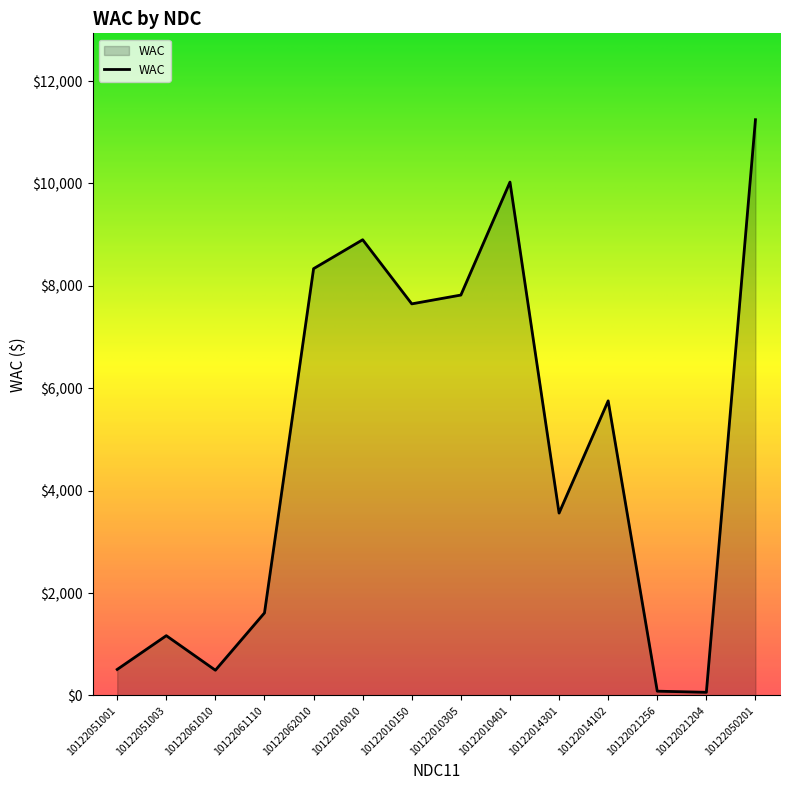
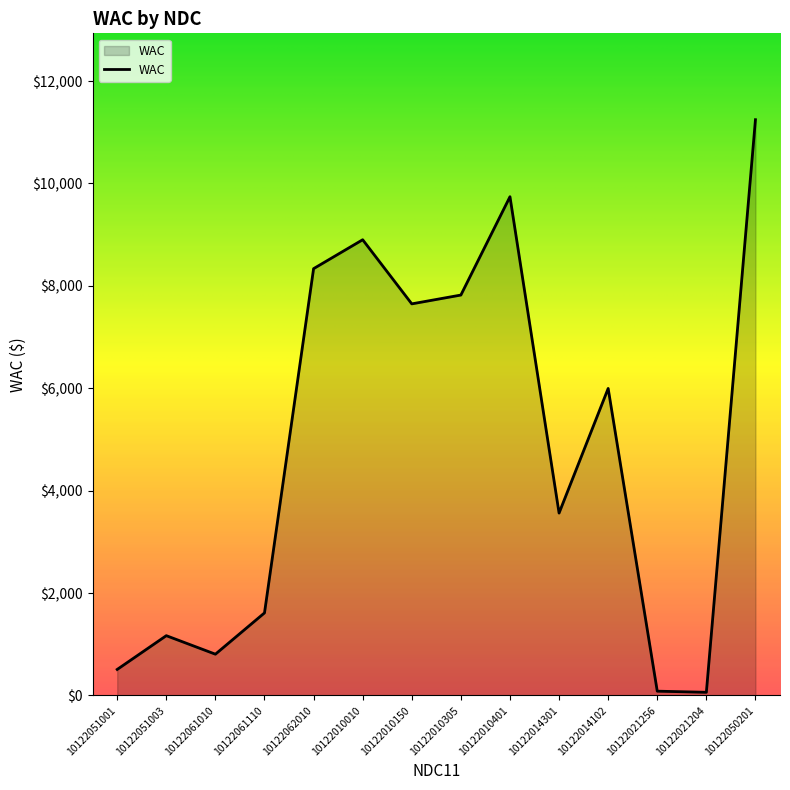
  {
    "10122051001": "$500",
    "10122051003": "$1,200",
-   "10122061010": "$500",
+   "10122061010": "$800",
    "10122061110": "$1,600",
    "10122062010": "$8,300",
    "10122010010": "$8,900",
    "10122010150": "$7,600",
    "10122010305": "$7,800",
-   "10122010401": "$10,000",
+   "10122010401": "$9,700",
    "10122014301": "$3,600",
-   "10122014102": "$5,800",
+   "10122014102": "$6,000",
    "10122021256": "$100",
    "10122021204": "$100",
    "10122050201": "$11,200"
  }
